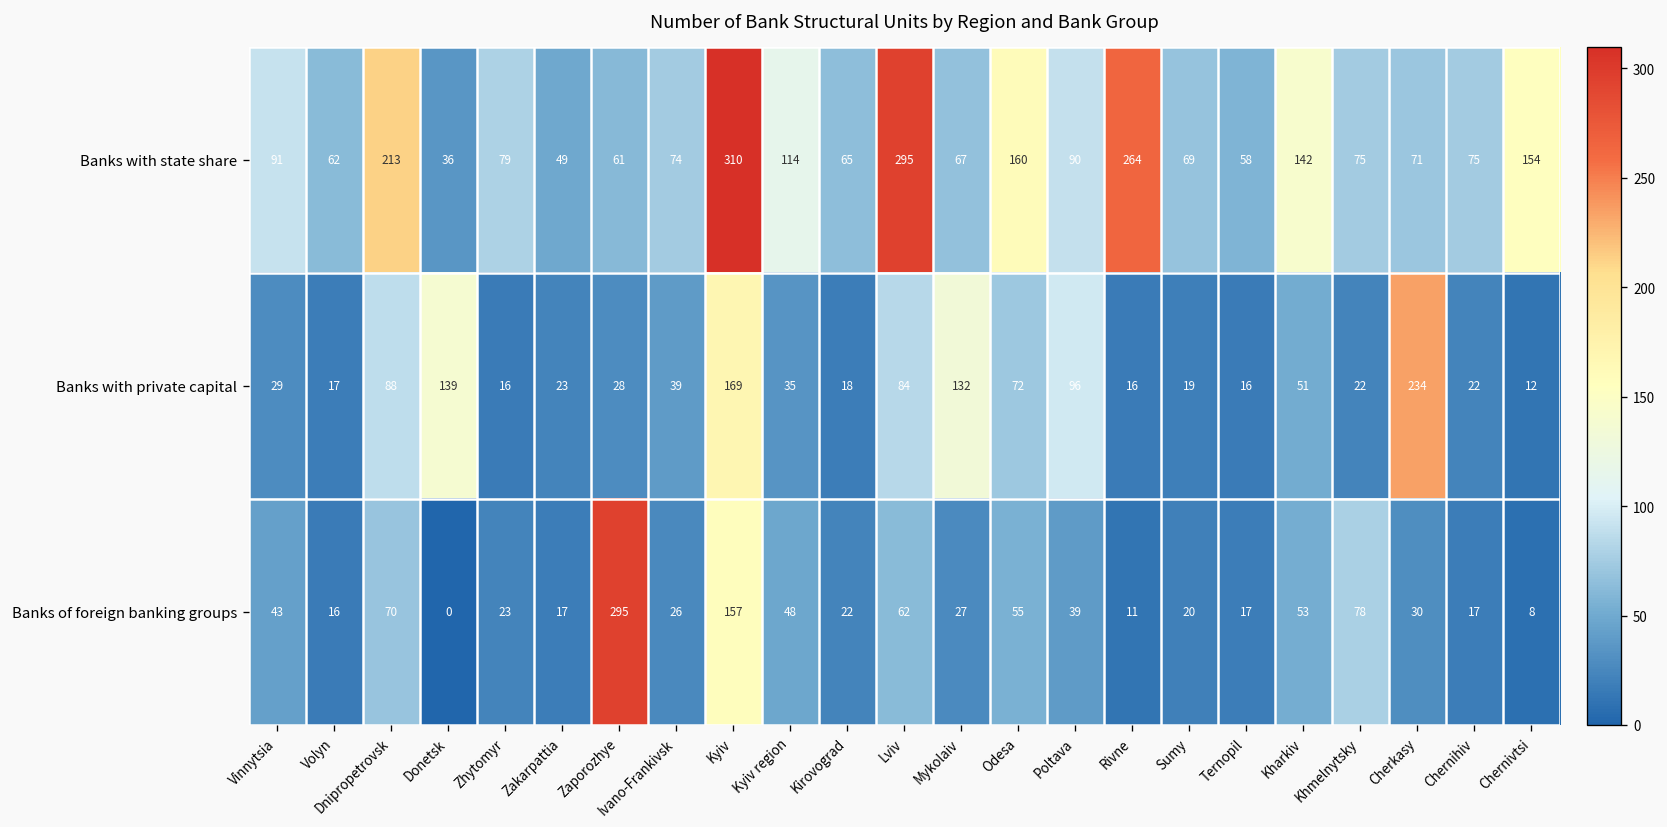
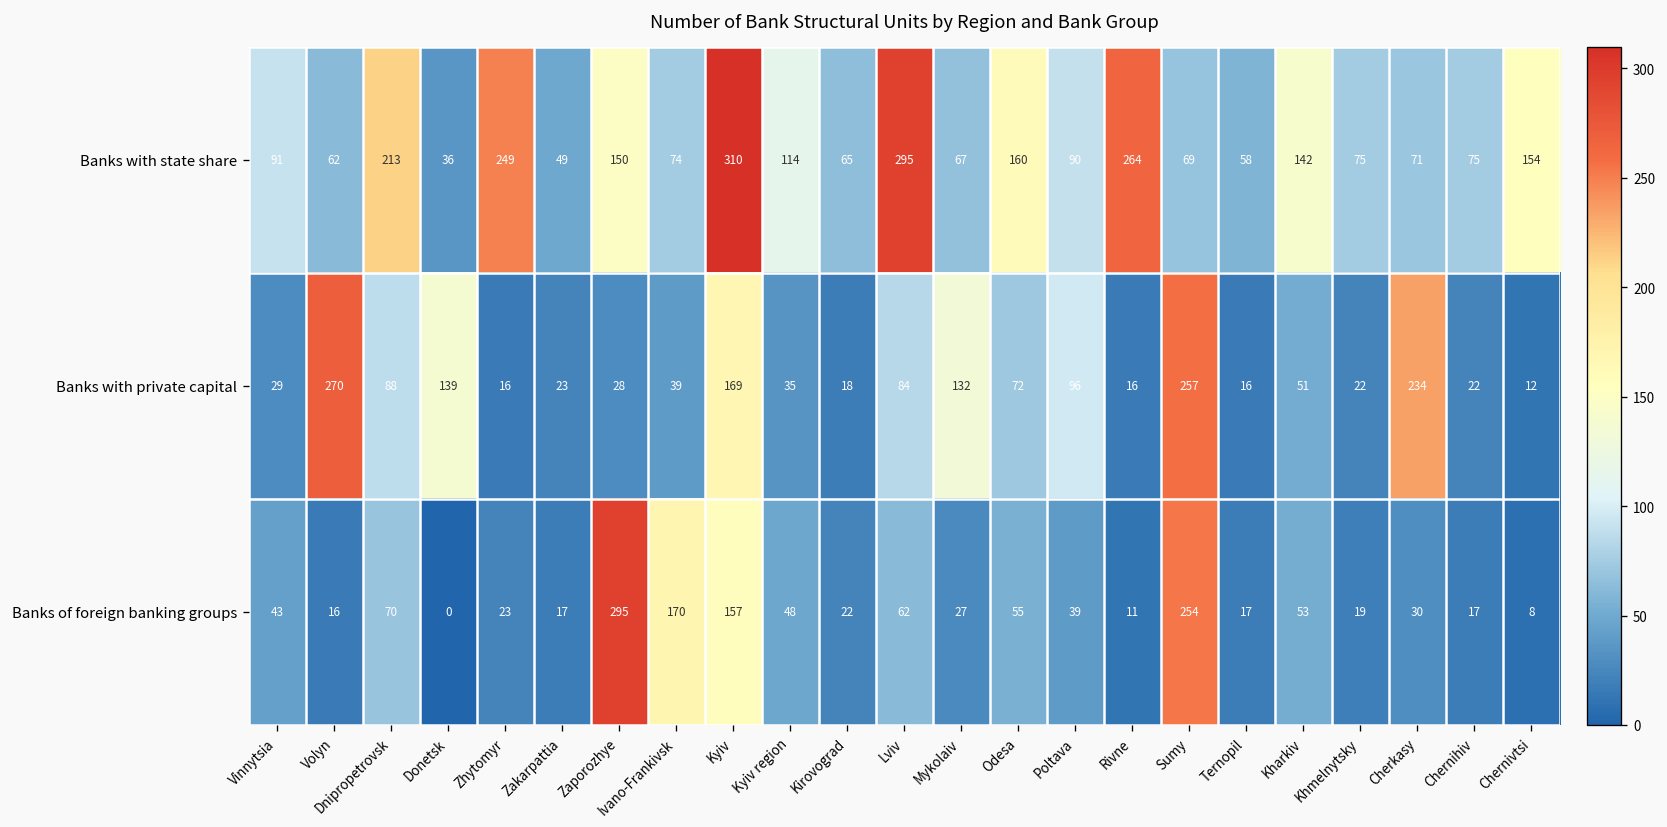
  {
    "Banks with state share": {
      "Vinnytsia": 91,
      "Volyn": 62,
      "Dnipropetrovsk": 213,
      "Donetsk": 36,
-     "Zhytomyr": 79,
+     "Zhytomyr": 249,
      "Zakarpattia": 49,
-     "Zaporozhye": 61,
+     "Zaporozhye": 150,
      "Ivano-Frankivsk": 74,
      "Kyiv": 310,
      "Kyiv region": 114,
      "Kirovograd": 65,
      "Lviv": 295,
      "Mykolaiv": 67,
      "Odesa": 160,
      "Poltava": 90,
      "Rivne": 264,
      "Sumy": 69,
      "Ternopil": 58,
      "Kharkiv": 142,
      "Khmelnytsky": 75,
      "Cherkasy": 71,
      "Chernihiv": 75,
      "Chernivtsi": 154
    },
    "Banks with private capital": {
      "Vinnytsia": 29,
-     "Volyn": 17,
+     "Volyn": 270,
      "Dnipropetrovsk": 88,
      "Donetsk": 139,
      "Zhytomyr": 16,
      "Zakarpattia": 23,
      "Zaporozhye": 28,
      "Ivano-Frankivsk": 39,
      "Kyiv": 169,
      "Kyiv region": 35,
      "Kirovograd": 18,
      "Lviv": 84,
      "Mykolaiv": 132,
      "Odesa": 72,
      "Rivne": 16,
-     "Sumy": 19,
+     "Sumy": 257,
      "Ternopil": 16,
      "Kharkiv": 51,
      "Khmelnytsky": 22,
      "Cherkasy": 234,
      "Chernihiv": 22,
      "Chernivtsi": 12
    },
    "Banks of foreign banking groups": {
      "Vinnytsia": 43,
      "Volyn": 16,
      "Dnipropetrovsk": 70,
      "Donetsk": 0,
      "Zhytomyr": 23,
      "Zakarpattia": 17,
      "Zaporozhye": 295,
-     "Ivano-Frankivsk": 26,
+     "Ivano-Frankivsk": 170,
      "Kyiv": 157,
      "Kyiv region": 48,
      "Kirovograd": 22,
      "Lviv": 62,
      "Mykolaiv": 27,
      "Odesa": 55,
      "Poltava": 39,
      "Rivne": 11,
-     "Sumy": 20,
+     "Sumy": 254,
      "Ternopil": 17,
      "Kharkiv": 53,
-     "Khmelnytsky": 78,
+     "Khmelnytsky": 19,
      "Cherkasy": 30,
      "Chernihiv": 17,
      "Chernivtsi": 8
    }
  }
